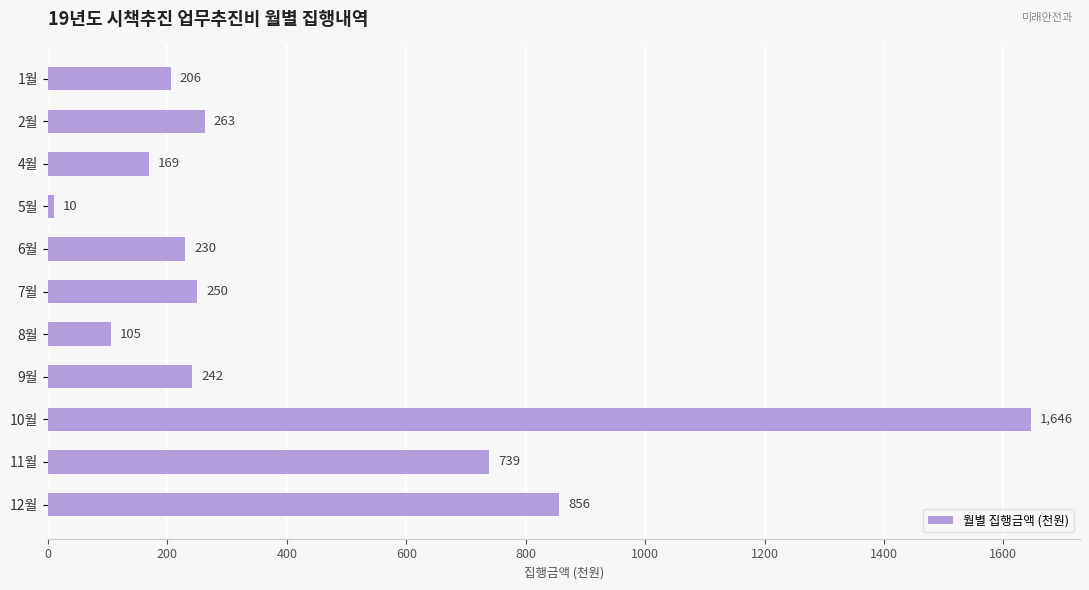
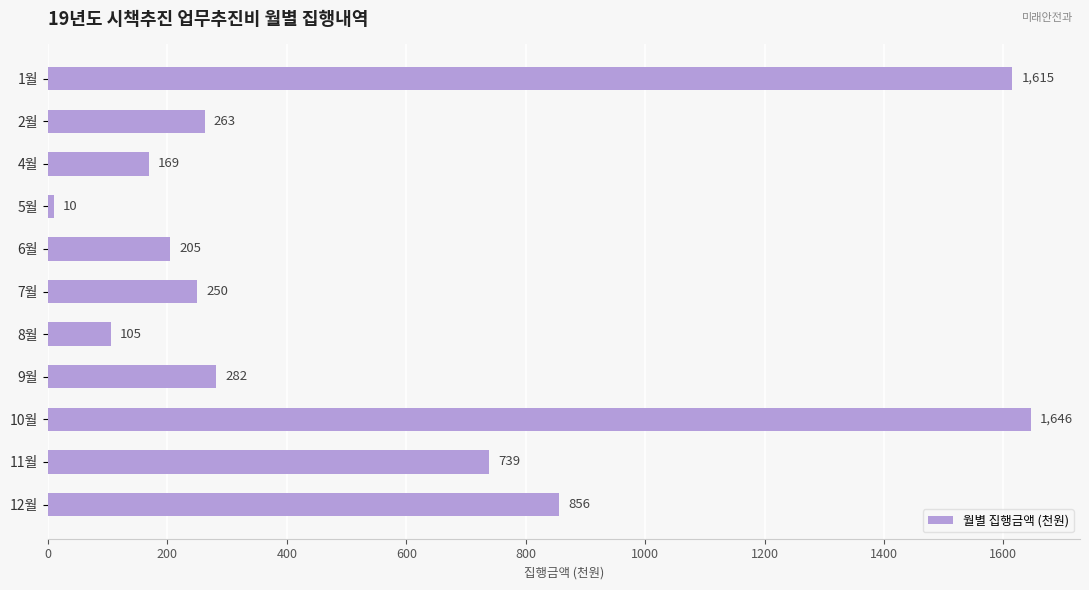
  {
-   "1월": "206",
+   "1월": "1,615",
    "2월": "263",
    "4월": "169",
    "5월": "10",
-   "6월": "230",
+   "6월": "205",
    "7월": "250",
    "8월": "105",
-   "9월": "242",
+   "9월": "282",
    "10월": "1,646",
    "11월": "739",
    "12월": "856"
  }
